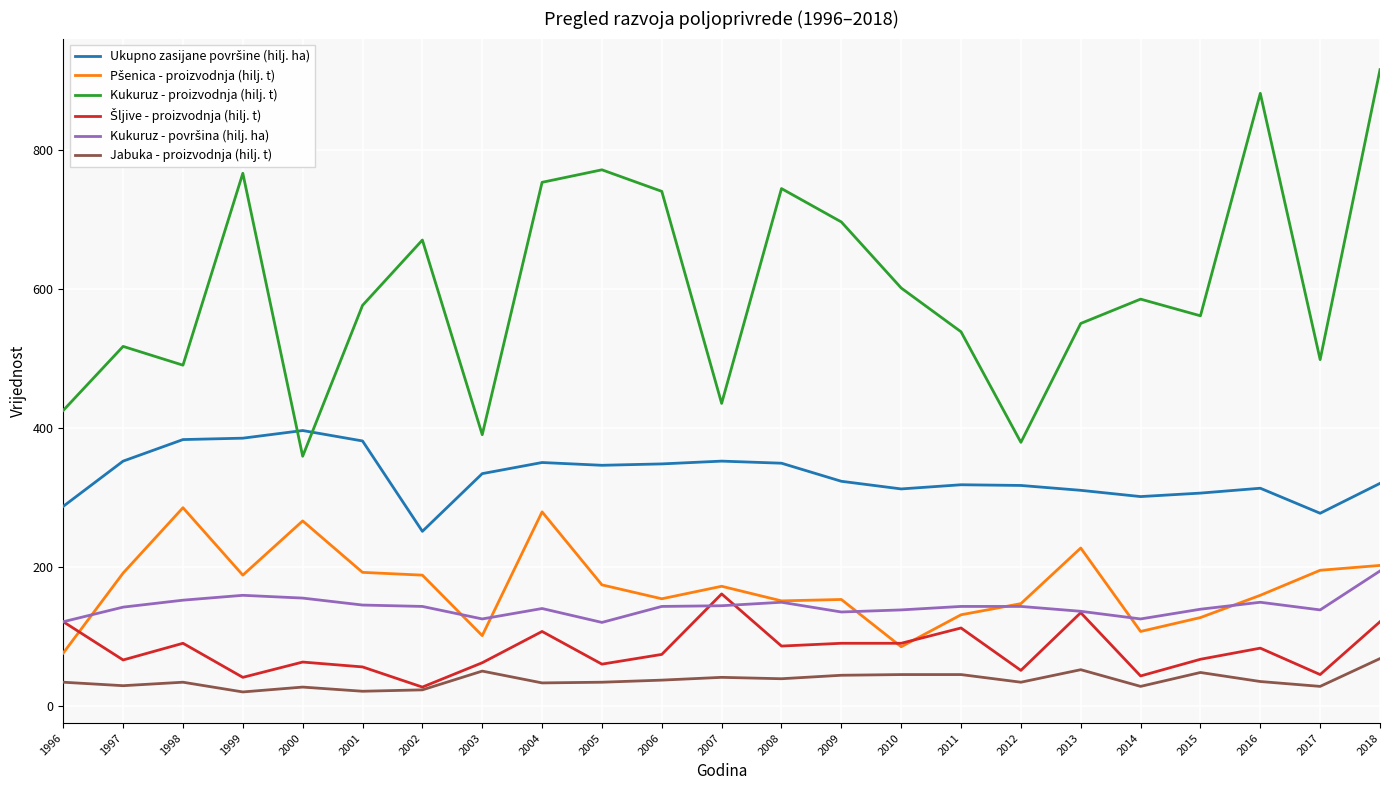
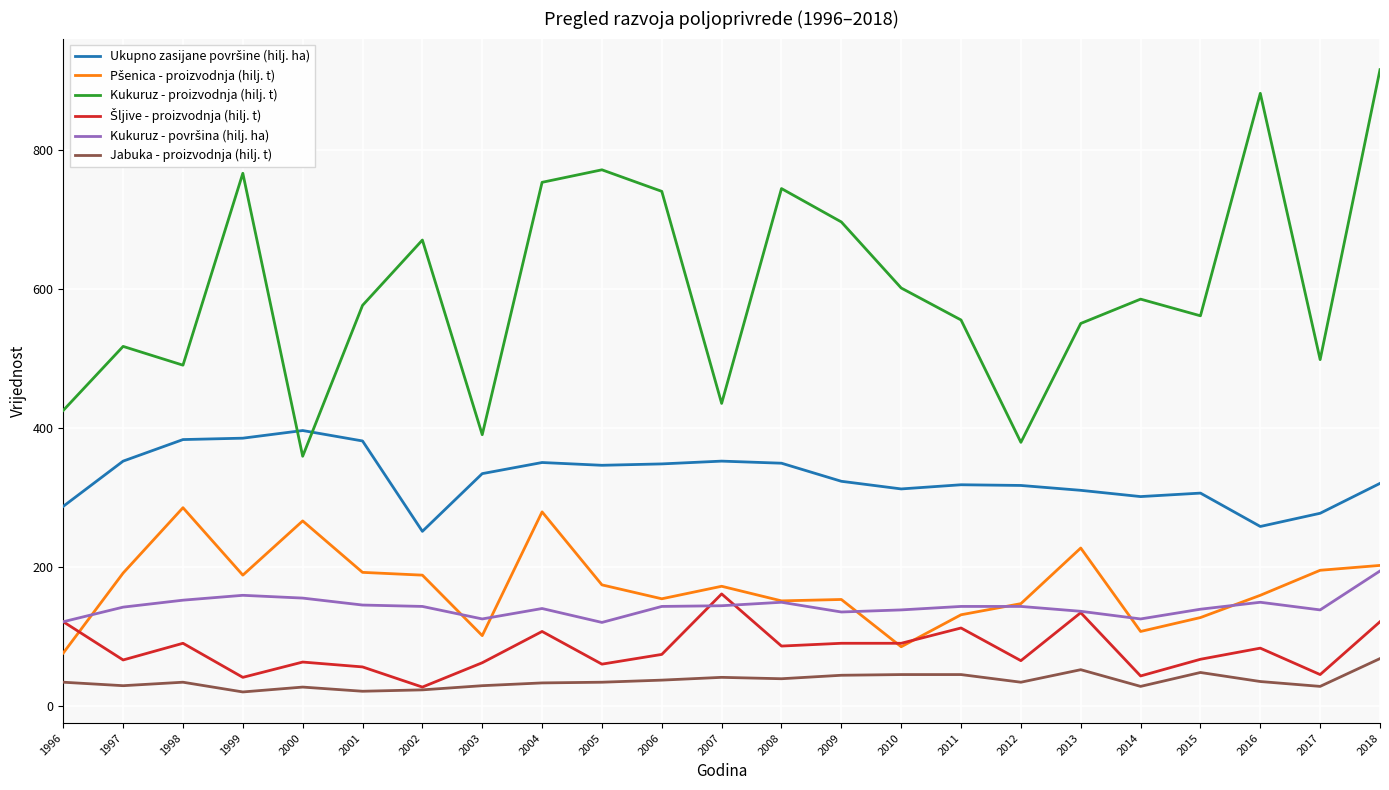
  {
    "Ukupno zasijane površine (hilj. ha)": {
      "1996": 290,
      "1997": 350,
      "1998": 380,
      "1999": 390,
      "2000": 400,
      "2001": 380,
      "2002": 250,
      "2003": 330,
      "2004": 350,
      "2005": 350,
      "2006": 350,
      "2007": 350,
      "2008": 350,
      "2009": 320,
      "2010": 310,
      "2011": 320,
      "2012": 320,
      "2013": 310,
      "2014": 300,
      "2015": 310,
-     "2016": 310,
+     "2016": 260,
      "2017": 280,
      "2018": 320
    },
    "Pšenica - proizvodnja (hilj. t)": {
      "1996": 80,
      "1997": 190,
      "1998": 290,
      "1999": 190,
      "2000": 270,
      "2001": 190,
      "2002": 190,
      "2003": 100,
      "2004": 280,
      "2005": 170,
      "2006": 150,
      "2007": 170,
      "2009": 150,
      "2010": 90,
      "2011": 130,
      "2012": 150,
      "2013": 230,
      "2014": 110,
      "2015": 130,
      "2016": 160,
      "2017": 200,
      "2018": 200
    },
    "Kukuruz - proizvodnja (hilj. t)": {
      "1996": 430,
      "1997": 520,
      "1998": 490,
      "1999": 770,
      "2000": 360,
      "2001": 580,
      "2002": 670,
      "2003": 390,
      "2004": 750,
      "2005": 770,
      "2006": 740,
      "2007": 440,
      "2008": 740,
      "2009": 700,
      "2010": 600,
-     "2011": 540,
+     "2011": 560,
      "2012": 380,
      "2013": 550,
      "2014": 590,
      "2015": 560,
      "2016": 880,
      "2017": 500,
      "2018": 920
    },
    "Šljive - proizvodnja (hilj. t)": {
      "1997": 70,
      "1998": 90,
      "1999": 40,
      "2000": 60,
      "2001": 60,
      "2002": 30,
      "2003": 60,
      "2004": 110,
      "2005": 60,
      "2006": 70,
      "2007": 160,
      "2008": 90,
      "2009": 90,
      "2010": 90,
      "2011": 110,
-     "2012": 50,
+     "2012": 70,
      "2014": 40,
      "2015": 70,
      "2016": 80,
      "2017": 50,
      "2018": 120
    },
    "Kukuruz - površina (hilj. ha)": {
      "1997": 140,
      "1998": 150,
      "1999": 160,
      "2000": 160,
      "2001": 150,
      "2002": 140,
      "2003": 130,
      "2004": 140,
      "2005": 120,
      "2006": 140,
      "2007": 140,
      "2009": 140,
      "2010": 140,
      "2011": 140,
      "2012": 140,
      "2014": 130,
      "2015": 140,
      "2016": 150,
      "2017": 140,
      "2018": 190
    },
    "Jabuka - proizvodnja (hilj. t)": {
      "1996": 30,
      "1997": 30,
      "1998": 30,
      "1999": 20,
      "2000": 30,
      "2001": 20,
      "2002": 20,
-     "2003": 50,
+     "2003": 30,
      "2004": 30,
      "2005": 30,
      "2006": 40,
      "2007": 40,
      "2008": 40,
      "2009": 40,
      "2010": 50,
      "2011": 50,
      "2012": 30,
      "2013": 50,
      "2014": 30,
      "2015": 50,
      "2016": 40,
      "2017": 30,
      "2018": 70
    }
  }
